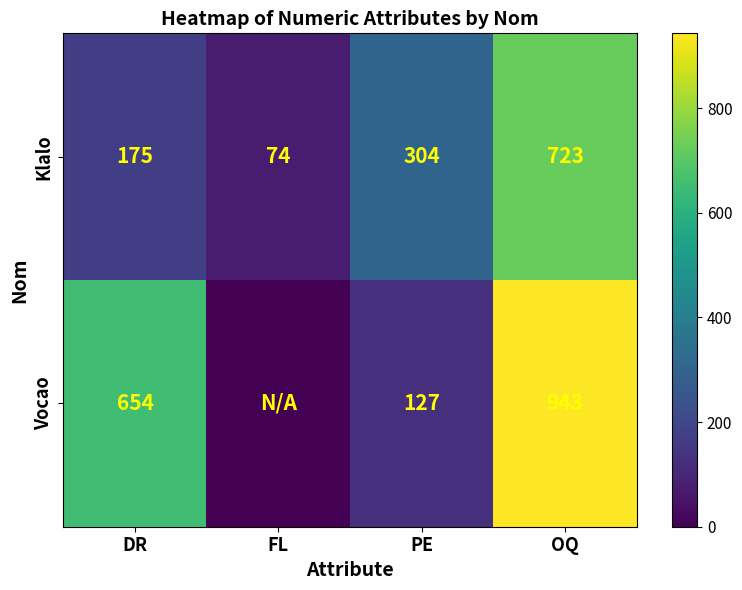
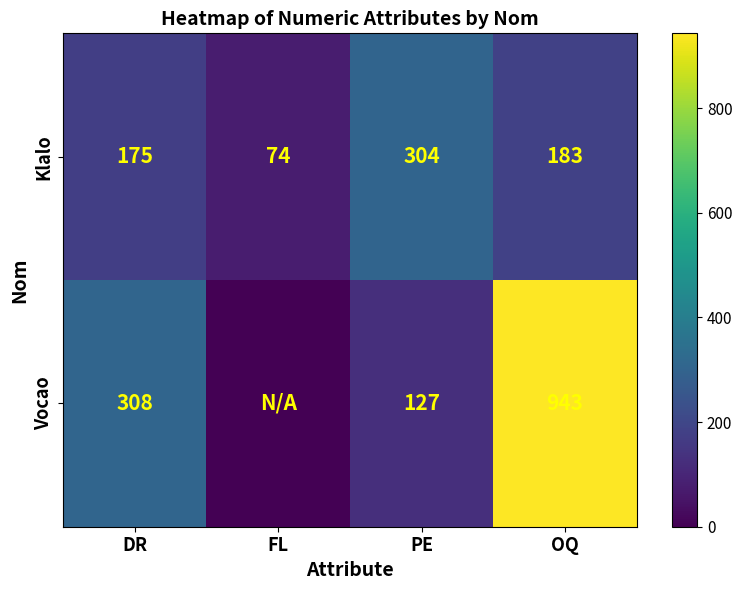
  {
    "Klalo": {
      "DR": 175,
      "FL": 74,
      "PE": 304,
-     "OQ": 723
+     "OQ": 183
    },
    "Vocao": {
-     "DR": 654,
+     "DR": 308,
      "PE": 127
    }
  }
